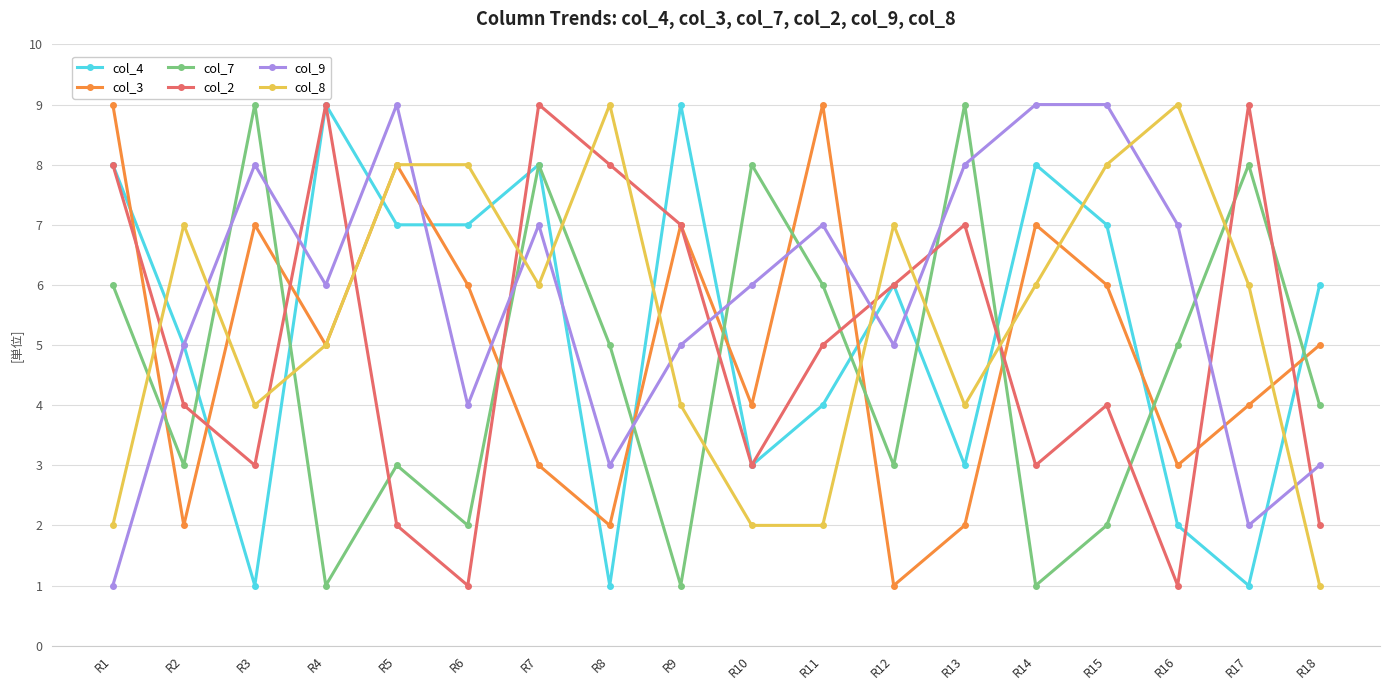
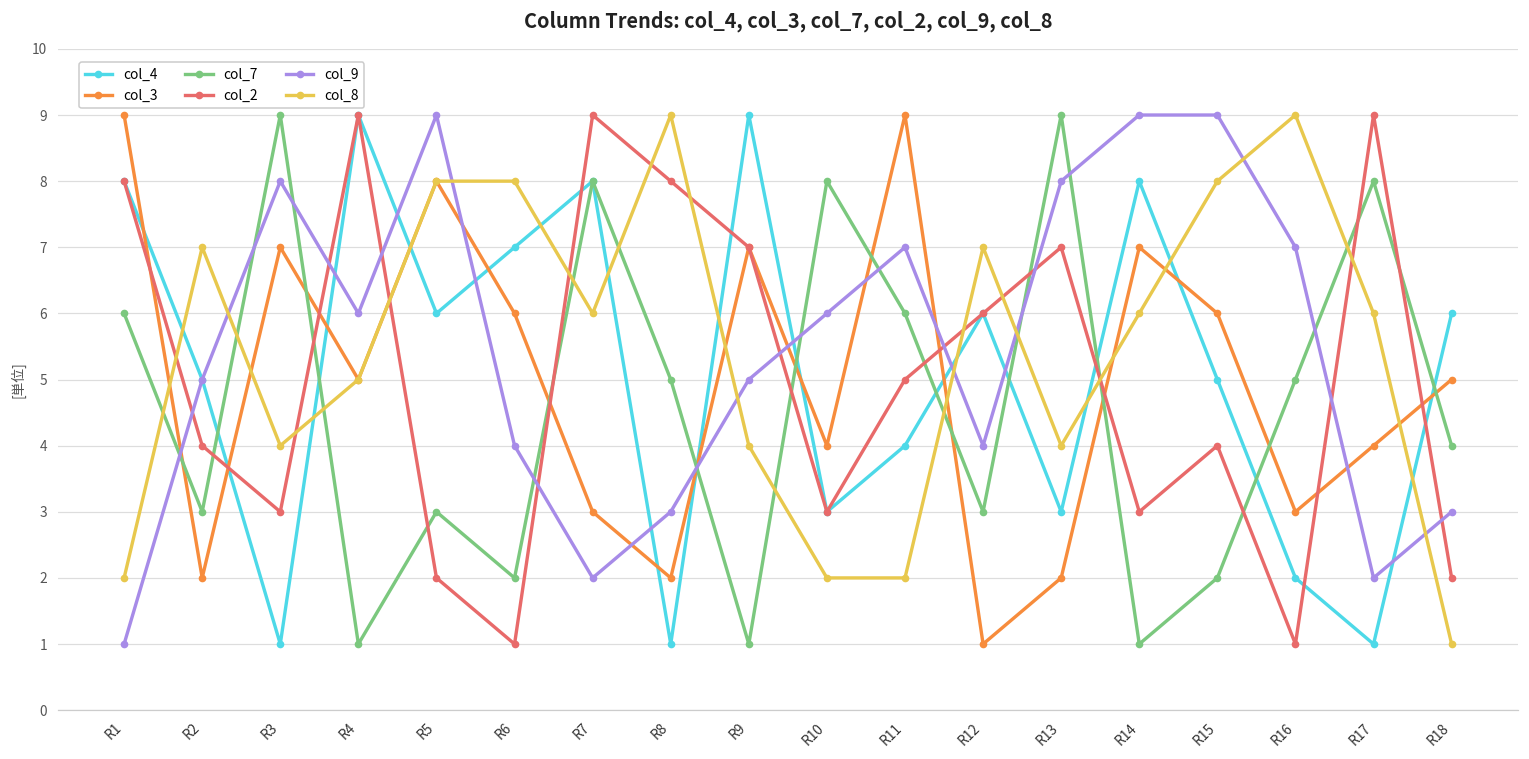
  {
    "col_4": {
      "R3": 1,
-     "R5": 7,
+     "R5": 6,
      "R6": 7,
      "R8": 1,
      "R9": 9,
      "R11": 4,
      "R13": 3,
      "R14": 8,
-     "R15": 7,
+     "R15": 5,
      "R16": 2,
      "R17": 1,
      "R18": 6
    },
    "col_7": {
      "R1": 6,
      "R2": 3,
      "R3": 9,
      "R4": 1,
      "R5": 3,
      "R6": 2,
      "R8": 5,
      "R9": 1,
      "R10": 8,
      "R11": 6,
      "R12": 3,
      "R13": 9,
      "R14": 1,
      "R15": 2,
      "R16": 5,
      "R17": 8,
      "R18": 4
    },
    "col_9": {
      "R1": 1,
      "R3": 8,
      "R4": 6,
      "R5": 9,
      "R6": 4,
-     "R7": 7,
+     "R7": 2,
      "R8": 3,
      "R9": 5,
      "R10": 6,
      "R11": 7,
-     "R12": 5,
+     "R12": 4,
      "R13": 8,
      "R14": 9,
      "R15": 9,
      "R16": 7,
      "R17": 2,
      "R18": 3
    },
    "col_8": {
      "R1": 2,
      "R2": 7,
      "R3": 4,
      "R6": 8,
      "R7": 6,
      "R8": 9,
      "R9": 4,
      "R10": 2,
      "R11": 2,
      "R12": 7,
      "R13": 4,
      "R14": 6,
      "R15": 8,
      "R16": 9,
      "R17": 6,
      "R18": 1
    }
  }
